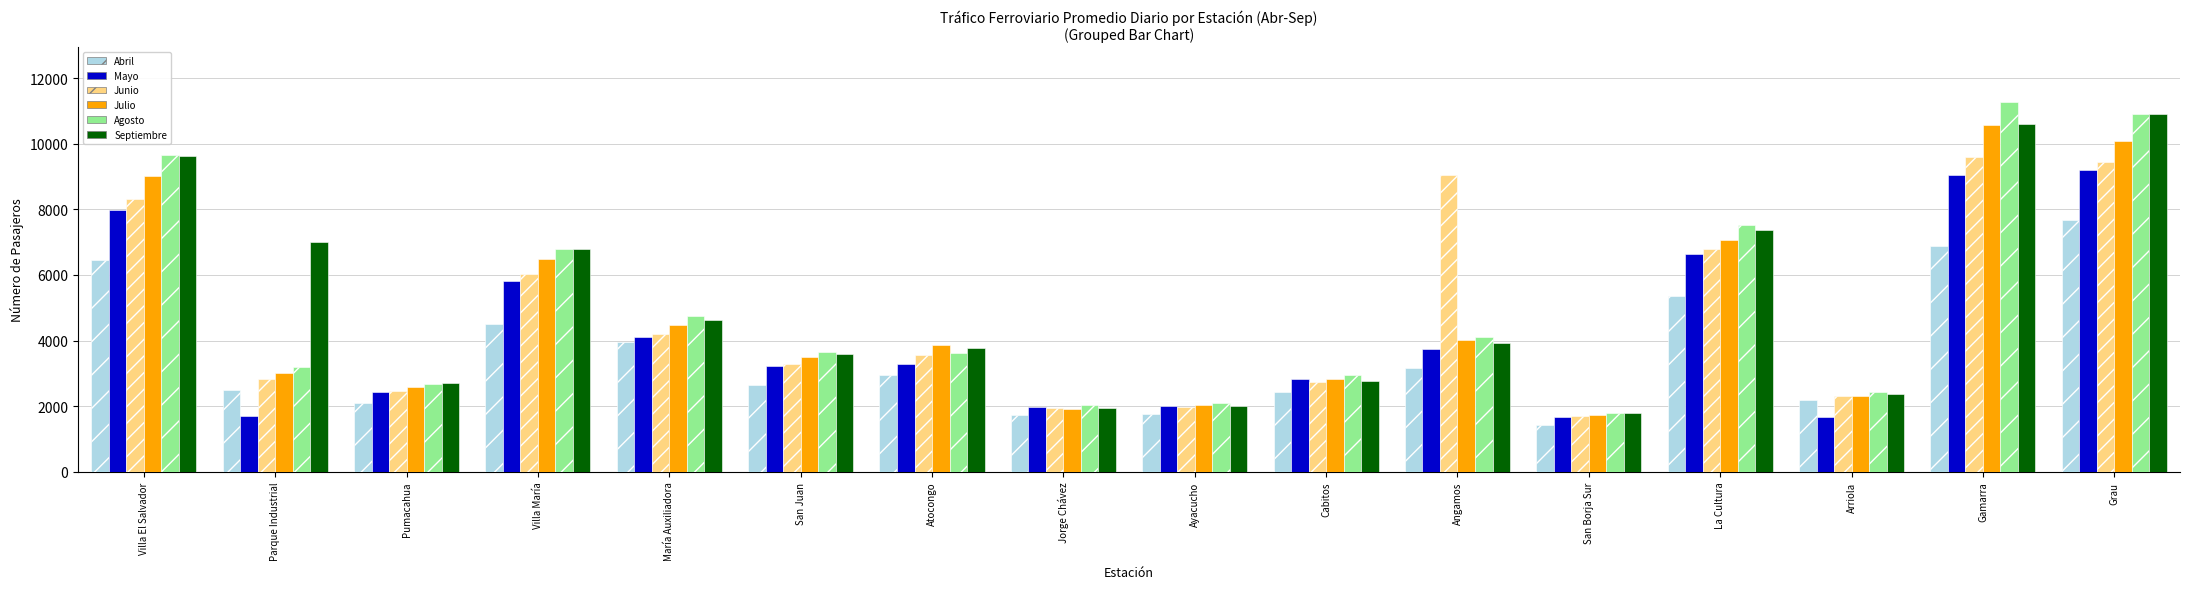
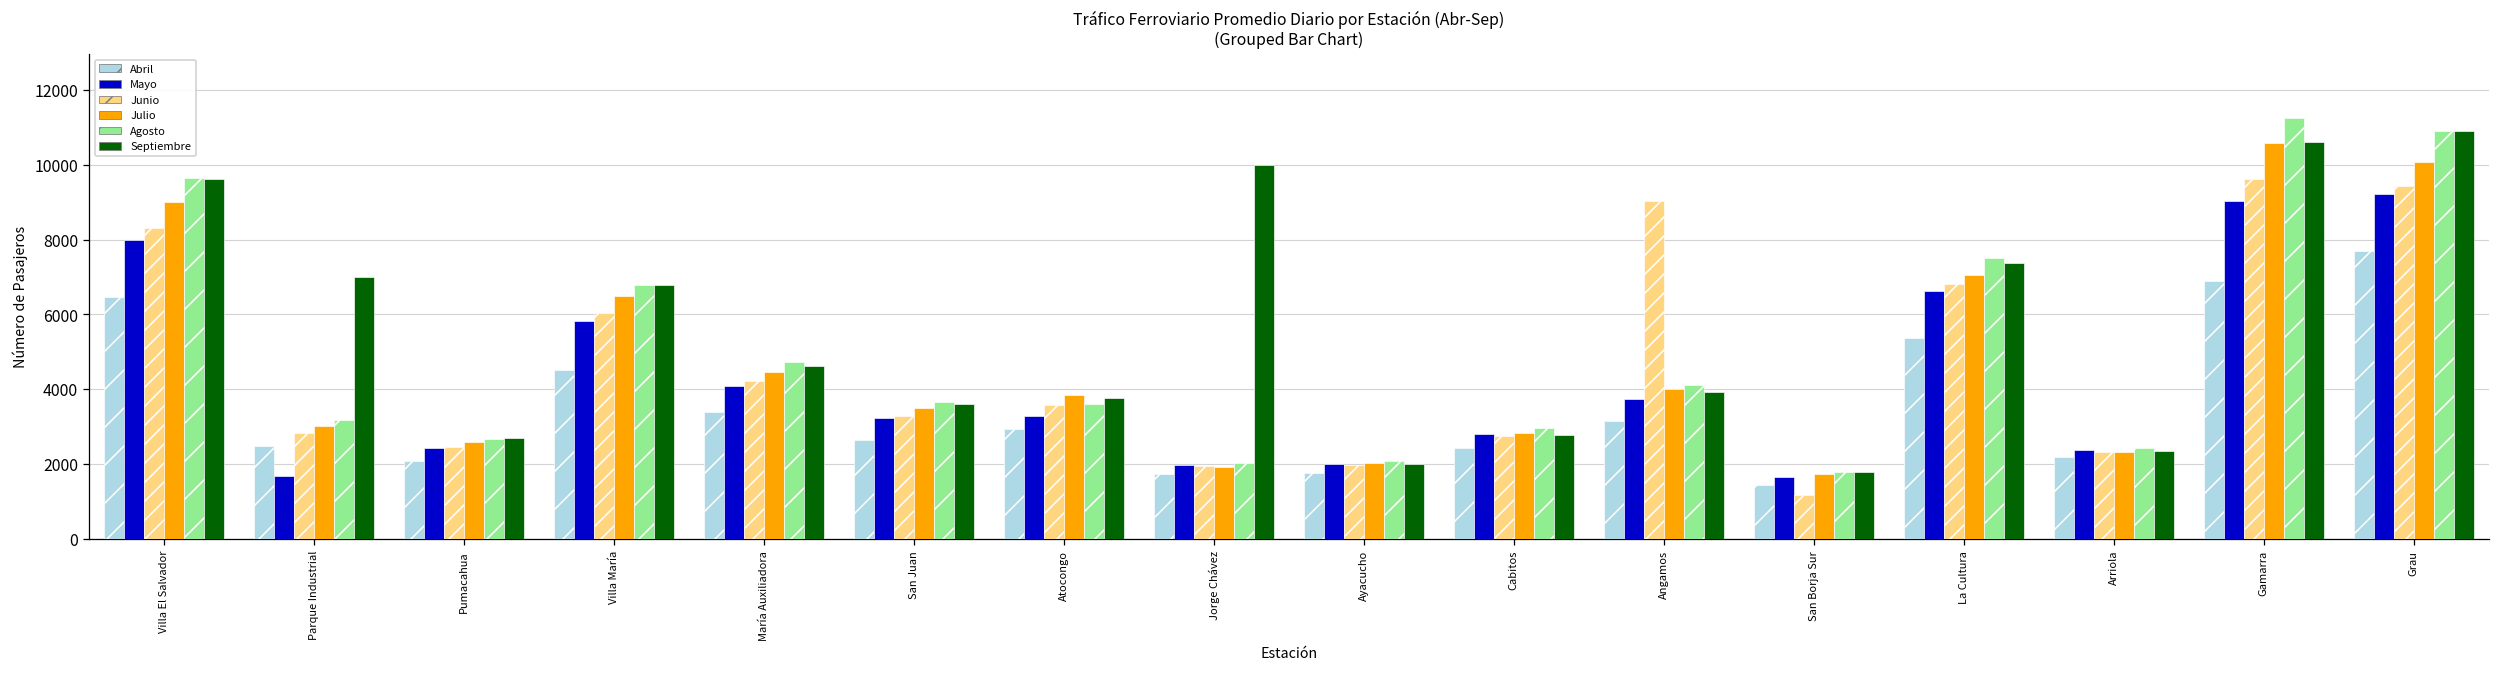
  {
    "Abril": {
      "Villa El Salvador": 6500,
      "Parque Industrial": 2500,
      "Pumacahua": 2100,
      "Villa María": 4500,
-     "María Auxiliadora": 4000,
+     "María Auxiliadora": 3400,
      "San Juan": 2700,
      "Atocongo": 2900,
      "Jorge Chávez": 1700,
      "Ayacucho": 1800,
      "Cabitos": 2400,
      "Angamos": 3200,
      "San Borja Sur": 1400,
      "La Cultura": 5400,
      "Arriola": 2200,
      "Gamarra": 6900,
      "Grau": 7700
    },
    "Mayo": {
      "Villa El Salvador": 8000,
      "Parque Industrial": 1700,
      "Pumacahua": 2400,
      "Villa María": 5800,
      "María Auxiliadora": 4100,
      "San Juan": 3200,
      "Atocongo": 3300,
      "Jorge Chávez": 2000,
      "Ayacucho": 2000,
      "Cabitos": 2800,
      "Angamos": 3800,
      "San Borja Sur": 1700,
      "La Cultura": 6600,
-     "Arriola": 1700,
+     "Arriola": 2400,
      "Gamarra": 9000,
      "Grau": 9200
    },
    "Junio": {
      "Villa El Salvador": 8300,
      "Parque Industrial": 2800,
      "Pumacahua": 2500,
      "Villa María": 6000,
      "María Auxiliadora": 4200,
      "San Juan": 3300,
      "Atocongo": 3600,
      "Jorge Chávez": 2000,
      "Ayacucho": 2000,
      "Cabitos": 2700,
      "Angamos": 9000,
-     "San Borja Sur": 1700,
+     "San Borja Sur": 1200,
      "La Cultura": 6800,
      "Arriola": 2300,
      "Gamarra": 9600,
      "Grau": 9400
    },
    "Julio": {
      "Villa El Salvador": 9000,
      "Parque Industrial": 3000,
      "Pumacahua": 2600,
      "Villa María": 6500,
      "María Auxiliadora": 4500,
      "San Juan": 3500,
      "Atocongo": 3900,
      "Jorge Chávez": 1900,
      "Ayacucho": 2000,
      "Cabitos": 2800,
      "Angamos": 4000,
      "San Borja Sur": 1700,
      "La Cultura": 7100,
      "Arriola": 2300,
      "Gamarra": 10600,
      "Grau": 10100
    },
    "Agosto": {
      "Villa El Salvador": 9700,
      "Parque Industrial": 3200,
      "Pumacahua": 2700,
      "Villa María": 6800,
      "María Auxiliadora": 4700,
      "San Juan": 3700,
      "Atocongo": 3600,
      "Jorge Chávez": 2000,
      "Ayacucho": 2100,
      "Cabitos": 3000,
      "Angamos": 4100,
      "San Borja Sur": 1800,
      "La Cultura": 7500,
      "Arriola": 2400,
      "Gamarra": 11300,
      "Grau": 10900
    },
    "Septiembre": {
      "Villa El Salvador": 9600,
      "Parque Industrial": 7000,
      "Pumacahua": 2700,
      "Villa María": 6800,
      "María Auxiliadora": 4600,
      "San Juan": 3600,
      "Atocongo": 3800,
-     "Jorge Chávez": 2000,
+     "Jorge Chávez": 10000,
      "Ayacucho": 2000,
      "Cabitos": 2800,
      "Angamos": 3900,
      "San Borja Sur": 1800,
      "La Cultura": 7400,
      "Arriola": 2400,
      "Gamarra": 10600,
      "Grau": 10900
    }
  }
